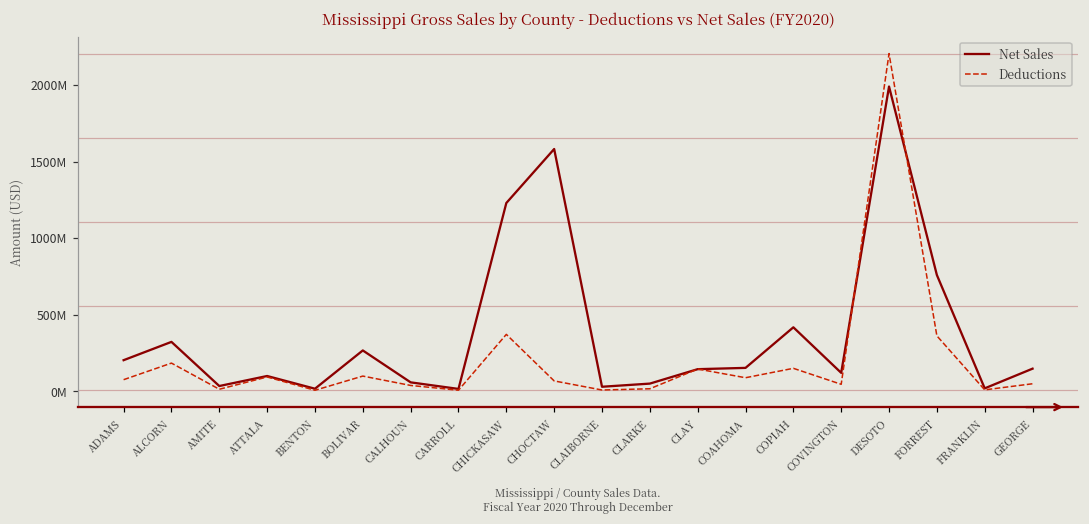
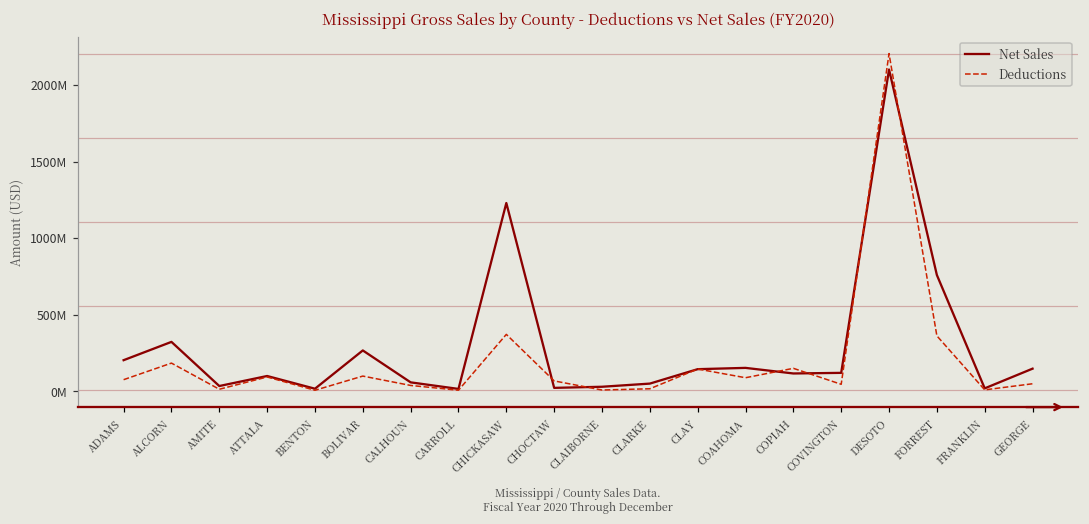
  {
    "Net Sales": {
      "ADAMS": 200000000,
      "ALCORN": 320000000,
      "AMITE": 40000000,
      "BOLIVAR": 270000000,
      "CALHOUN": 60000000,
      "CHICKASAW": 1230000000,
-     "CHOCTAW": 1580000000,
+     "CHOCTAW": 20000000,
      "CLAIBORNE": 30000000,
      "CLARKE": 50000000,
      "COAHOMA": 150000000,
-     "COPIAH": 420000000,
+     "COPIAH": 120000000,
      "COVINGTON": 120000000,
-     "DESOTO": 1990000000,
+     "DESOTO": 2100000000,
      "FORREST": 760000000,
      "GEORGE": 150000000
    },
    "Deductions": {
      "ADAMS": 80000000,
      "ALCORN": 190000000,
      "AMITE": 10000000,
      "BOLIVAR": 100000000,
      "CALHOUN": 40000000,
      "CHICKASAW": 370000000,
      "CHOCTAW": 70000000,
      "CLAIBORNE": 10000000,
      "CLARKE": 20000000,
      "COAHOMA": 90000000,
      "COPIAH": 150000000,
      "COVINGTON": 50000000,
      "DESOTO": 2200000000,
      "FORREST": 360000000,
      "GEORGE": 50000000
    }
  }
